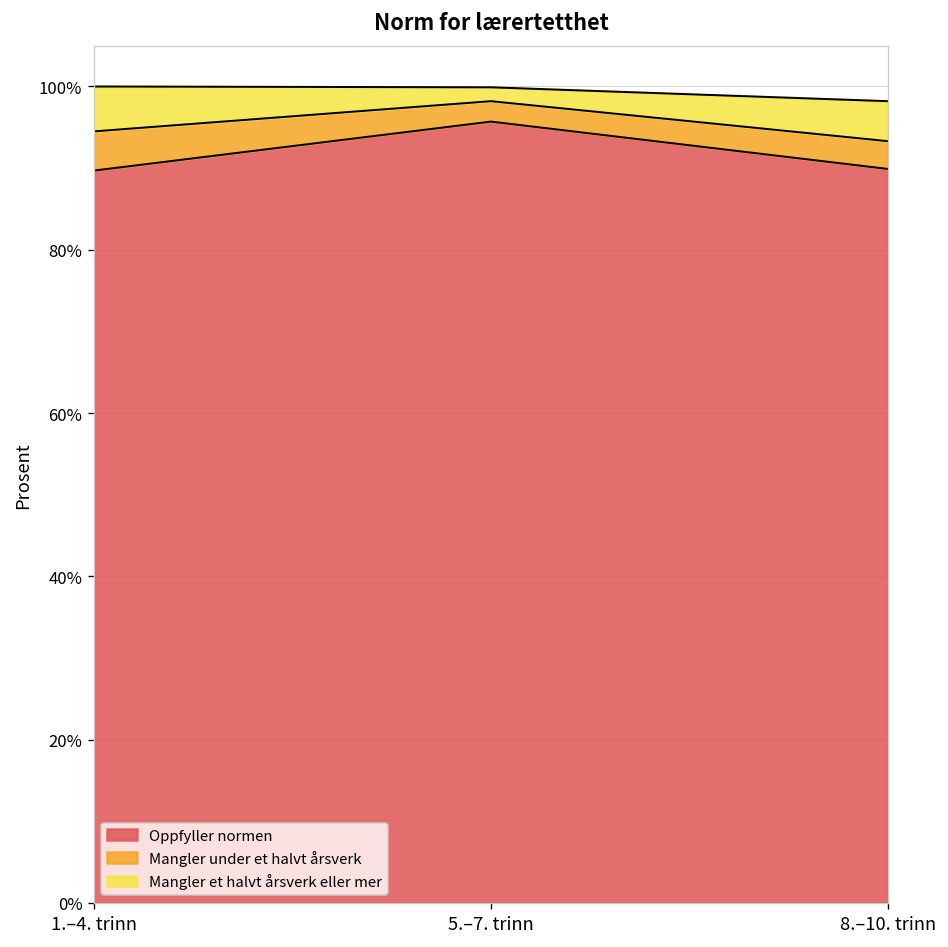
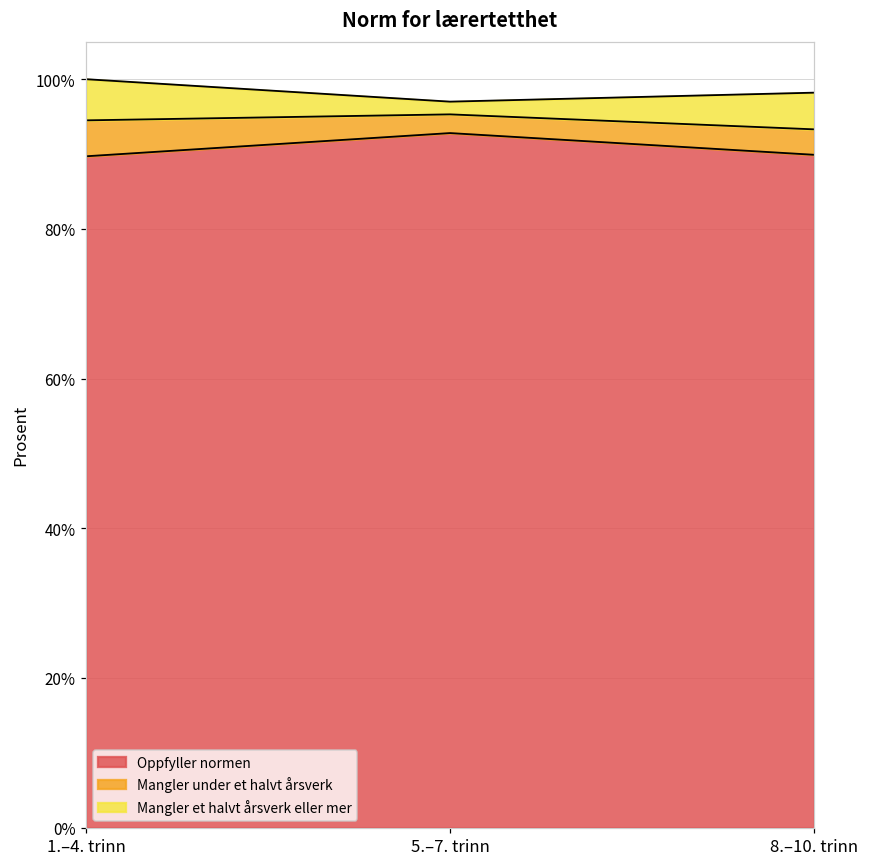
  {
    "Oppfyller normen": {
      "1.–4. trinn": "90%",
-     "5.–7. trinn": "96%",
+     "5.–7. trinn": "93%",
      "8.–10. trinn": "90%"
    },
    "Mangler under et halvt årsverk": {
      "1.–4. trinn": "5%",
      "5.–7. trinn": "3%",
      "8.–10. trinn": "3%"
    },
    "Mangler et halvt årsverk eller mer": {
      "1.–4. trinn": "6%",
      "5.–7. trinn": "2%",
      "8.–10. trinn": "5%"
    }
  }
